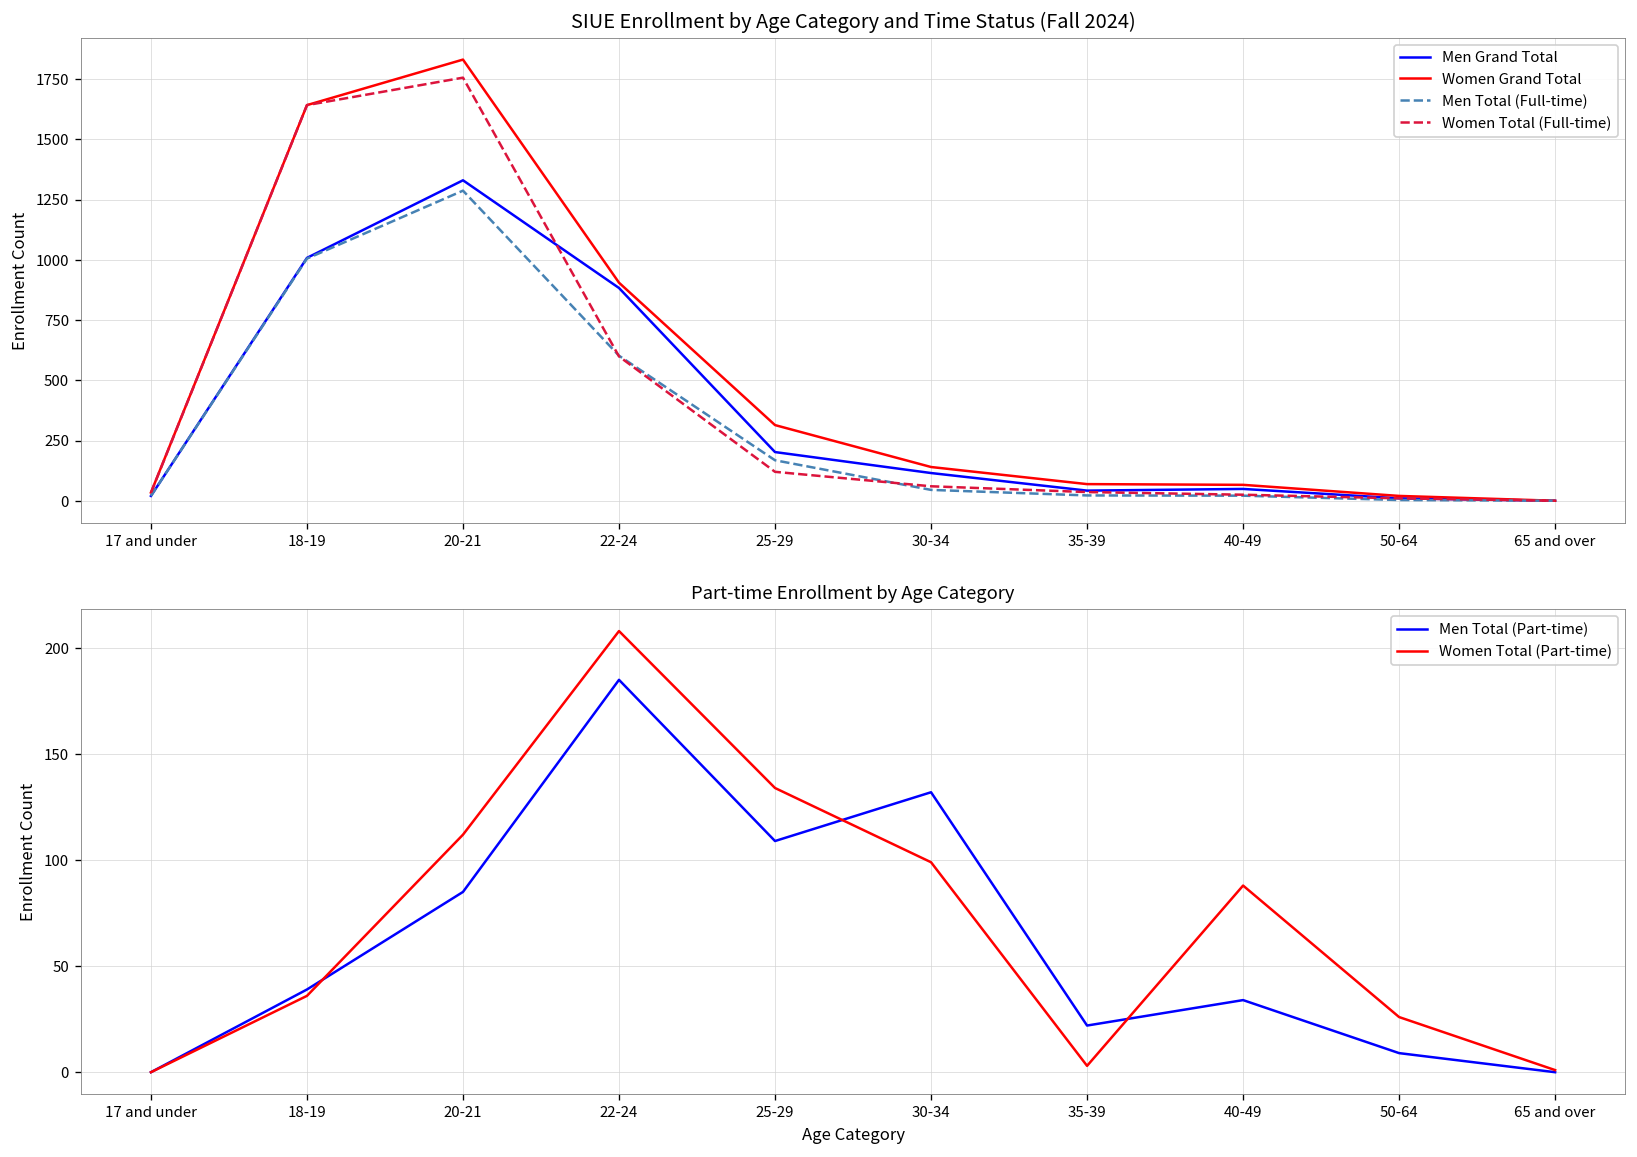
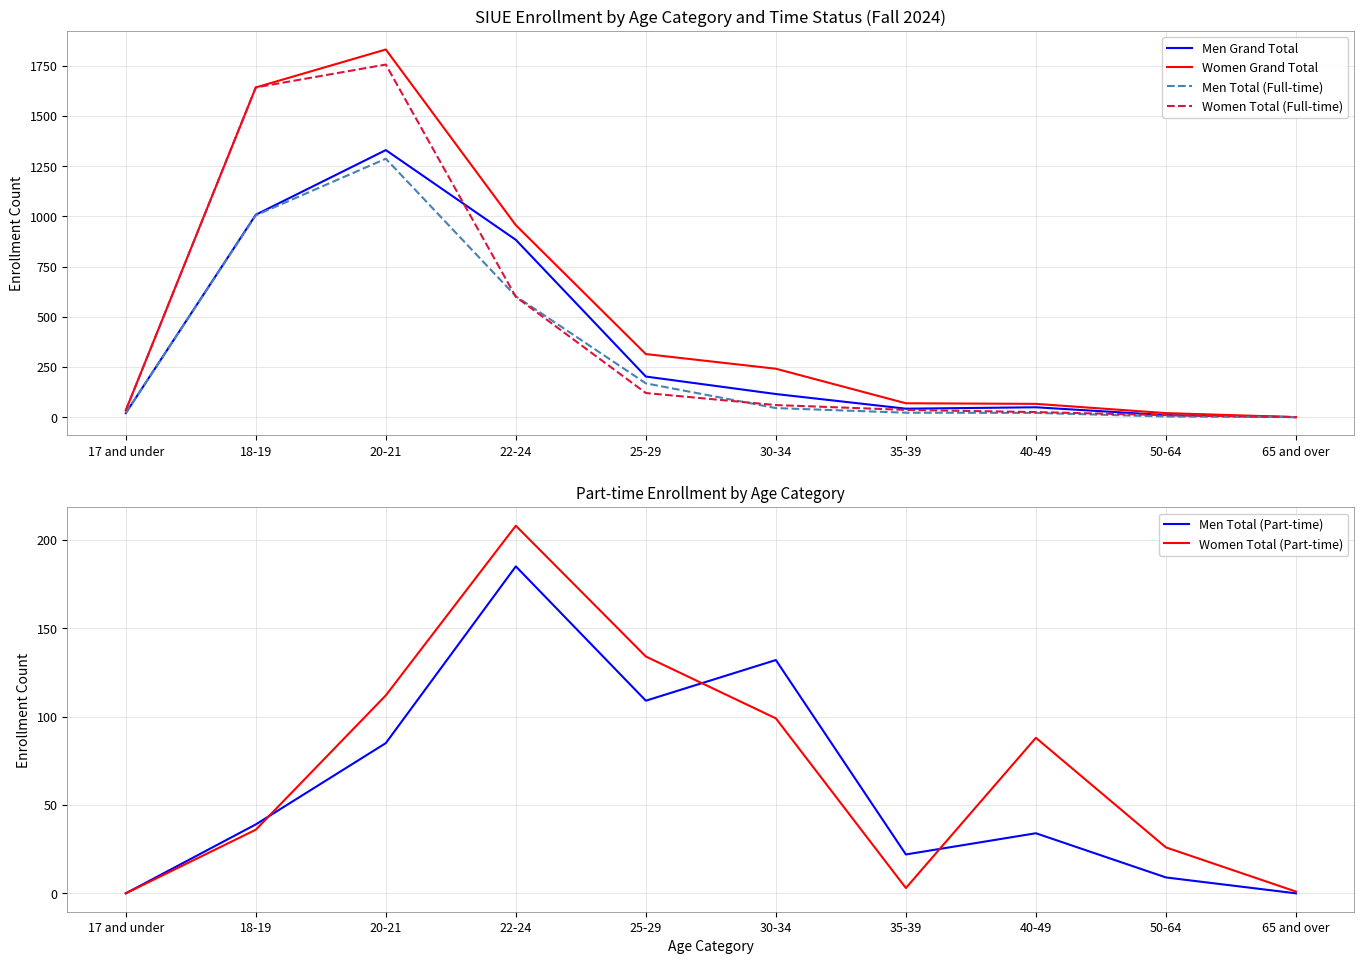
  {
    "SIUE Enrollment by Age Category and Time Status (Fall 2024)": {
      "Men Grand Total": {
        "20-21": 1330,
        "22-24": 880,
        "25-29": 200,
        "30-34": 120,
        "40-49": 50
      },
      "Women Grand Total": {
        "20-21": 1830,
-       "22-24": 910,
+       "22-24": 960,
        "25-29": 310,
-       "30-34": 140,
+       "30-34": 240,
        "35-39": 70,
        "40-49": 70
      },
      "Men Total (Full-time)": {
        "20-21": 1290,
        "25-29": 170,
        "30-34": 50,
        "35-39": 20
      },
      "Women Total (Full-time)": {
        "20-21": 1760,
        "25-29": 120,
        "30-34": 60
      }
    },
    "Part-time Enrollment by Age Category": {
      "Men Total (Part-time)": {
        "18-19": 39,
        "20-21": 85,
        "22-24": 185,
        "25-29": 109,
        "30-34": 132,
        "35-39": 22,
        "40-49": 34,
        "50-64": 9
      },
      "Women Total (Part-time)": {
        "18-19": 36,
        "20-21": 112,
        "22-24": 208,
        "25-29": 134,
        "30-34": 99,
        "35-39": 3,
        "40-49": 88,
        "50-64": 26
      }
    }
  }
